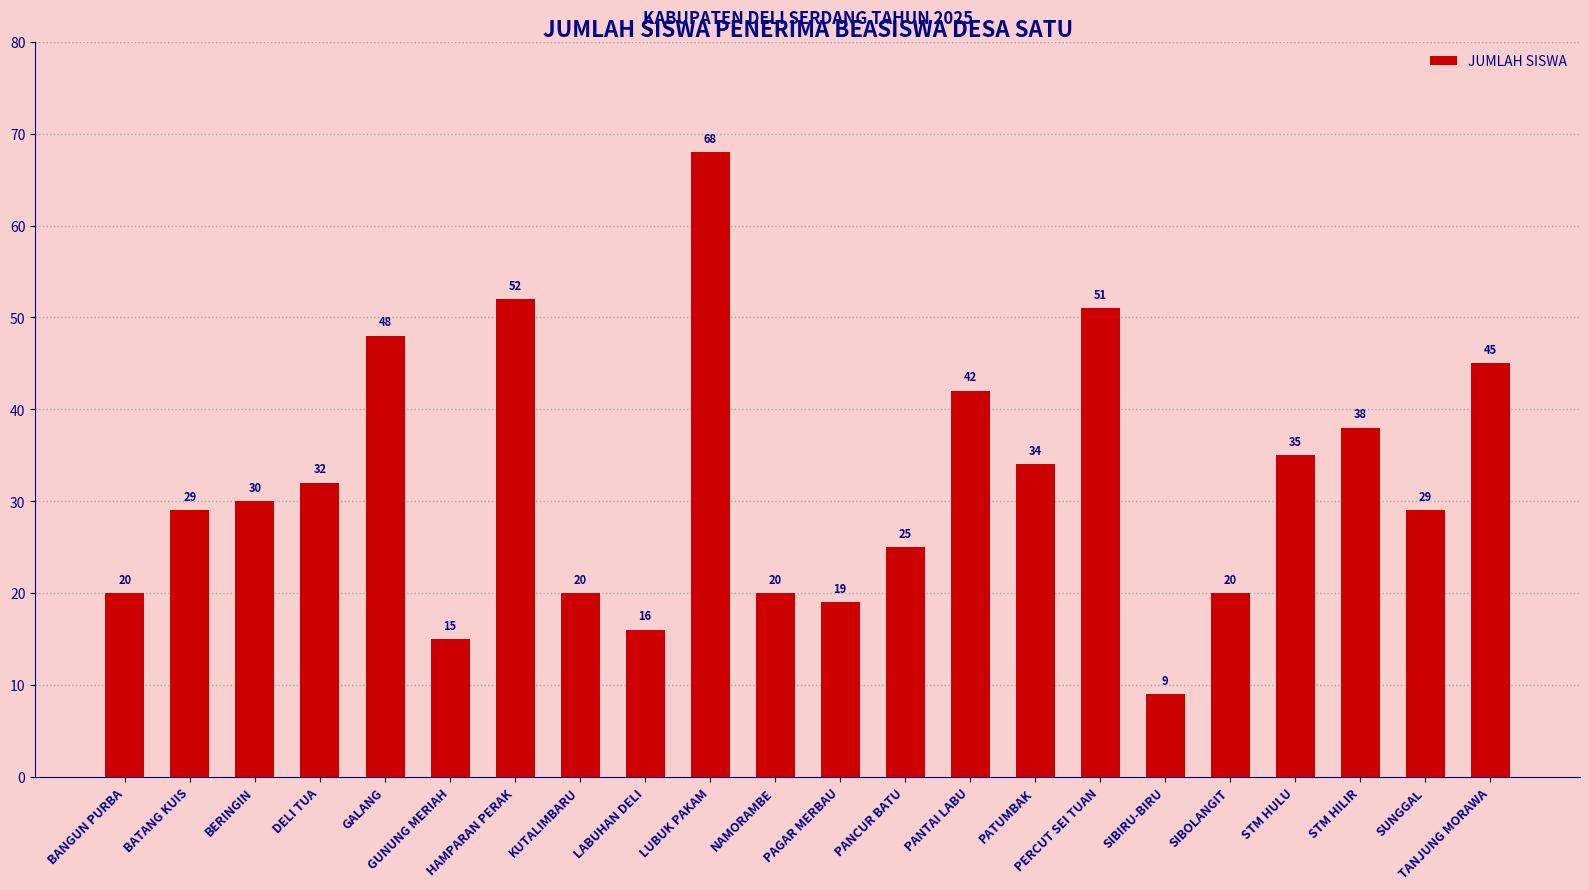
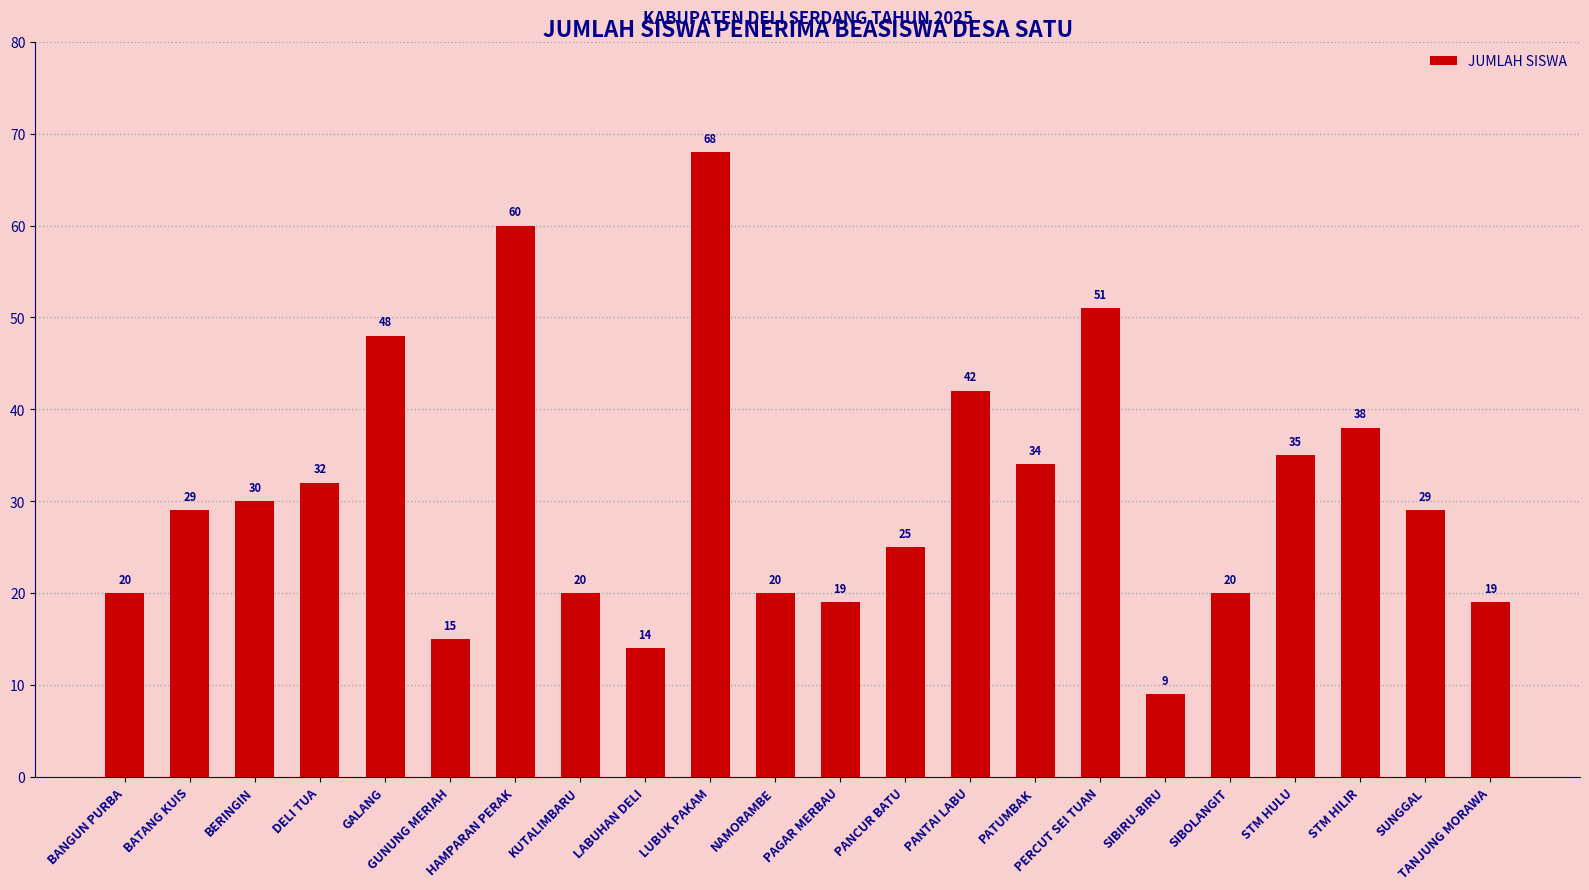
  {
    "BANGUN PURBA": 20,
    "BATANG KUIS": 29,
    "BERINGIN": 30,
    "DELI TUA": 32,
    "GALANG": 48,
    "GUNUNG MERIAH": 15,
-   "HAMPARAN PERAK": 52,
+   "HAMPARAN PERAK": 60,
    "KUTALIMBARU": 20,
-   "LABUHAN DELI": 16,
+   "LABUHAN DELI": 14,
    "LUBUK PAKAM": 68,
    "NAMORAMBE": 20,
    "PAGAR MERBAU": 19,
    "PANCUR BATU": 25,
    "PANTAI LABU": 42,
    "PATUMBAK": 34,
    "PERCUT SEI TUAN": 51,
    "SIBIRU-BIRU": 9,
    "SIBOLANGIT": 20,
    "STM HULU": 35,
    "STM HILIR": 38,
    "SUNGGAL": 29,
-   "TANJUNG MORAWA": 45
+   "TANJUNG MORAWA": 19
  }
